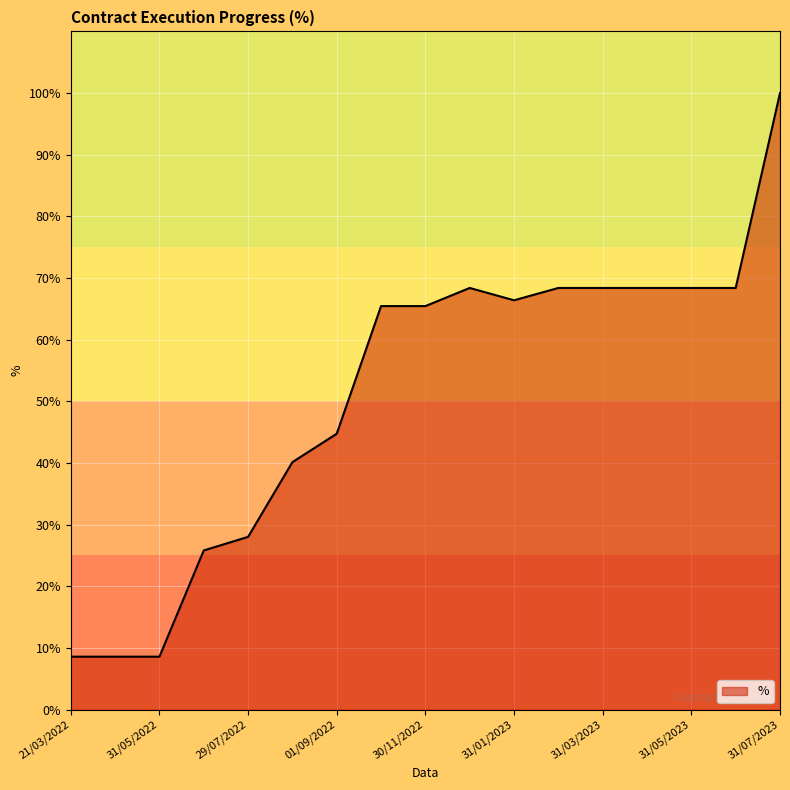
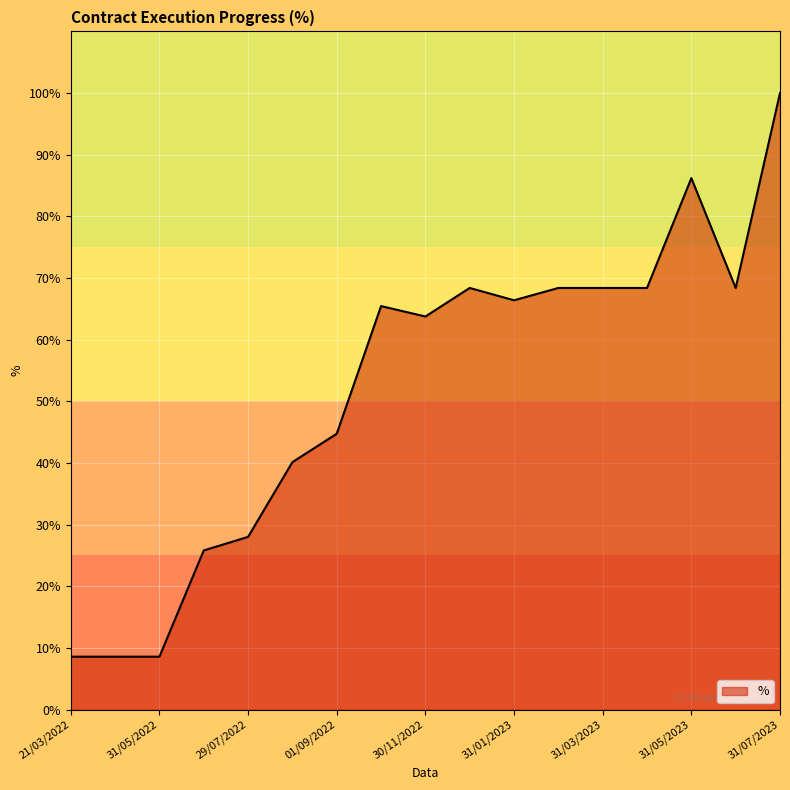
  {
    "21/03/2022": "9%",
    "31/05/2022": "9%",
    "29/07/2022": "28%",
    "01/09/2022": "45%",
-   "30/11/2022": "65%",
+   "30/11/2022": "64%",
    "31/01/2023": "66%",
    "31/03/2023": "68%",
-   "31/05/2023": "68%",
+   "31/05/2023": "86%",
    "31/07/2023": "100%"
  }
